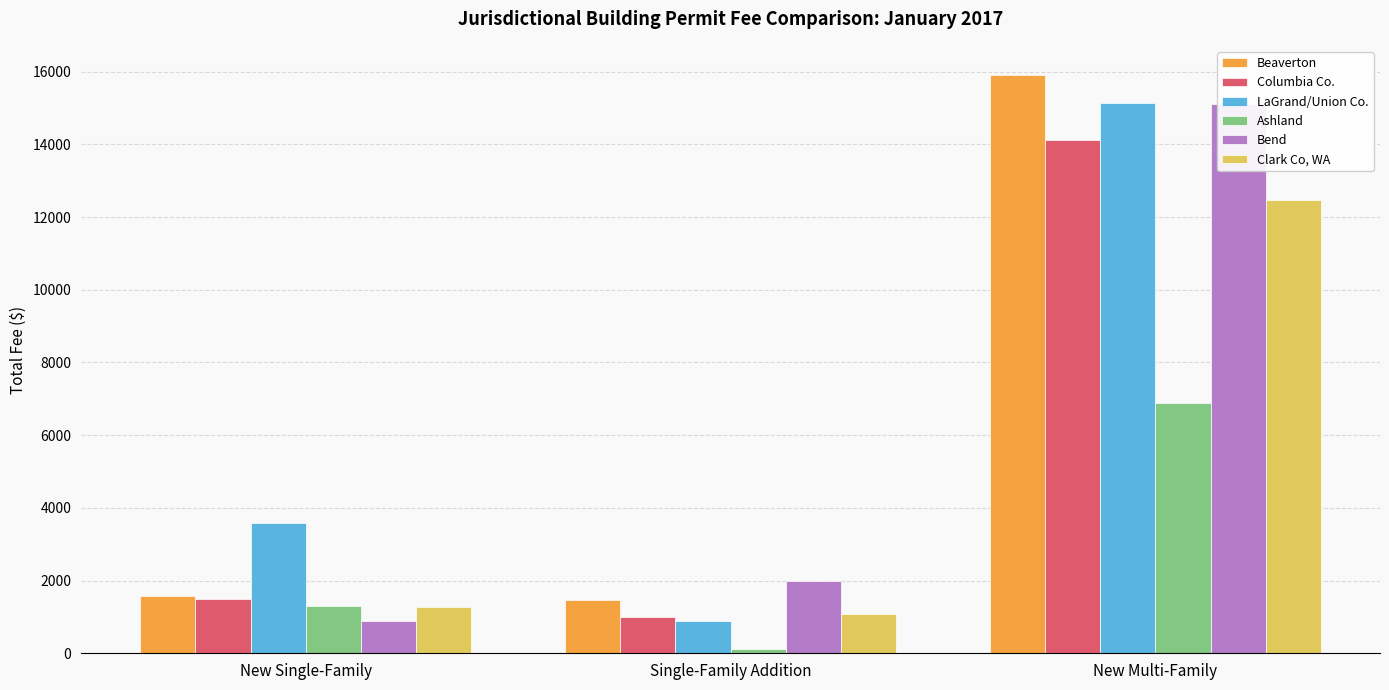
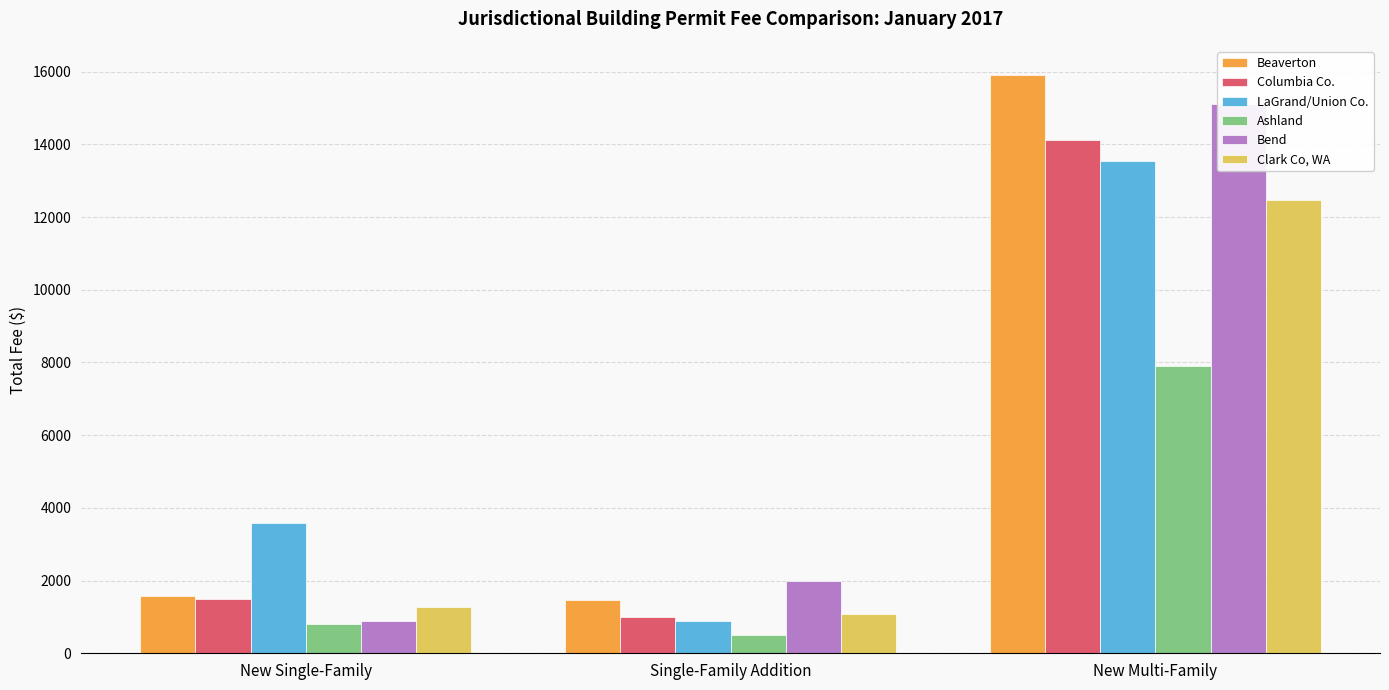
  {
    "Columbia Co.": {
      "New Single-Family": 1500,
      "Single-Family Addition": 1000,
      "New Multi-Family": 14100
    },
    "LaGrand/Union Co.": {
      "New Single-Family": 3600,
      "Single-Family Addition": 900,
-     "New Multi-Family": 15100
+     "New Multi-Family": 13500
    },
    "Ashland": {
-     "New Single-Family": 1300,
-     "Single-Family Addition": 100,
-     "New Multi-Family": 6900
+     "New Single-Family": 800,
+     "Single-Family Addition": 500,
+     "New Multi-Family": 7900
    },
    "Bend": {
      "New Single-Family": 900,
      "Single-Family Addition": 2000
    }
  }
